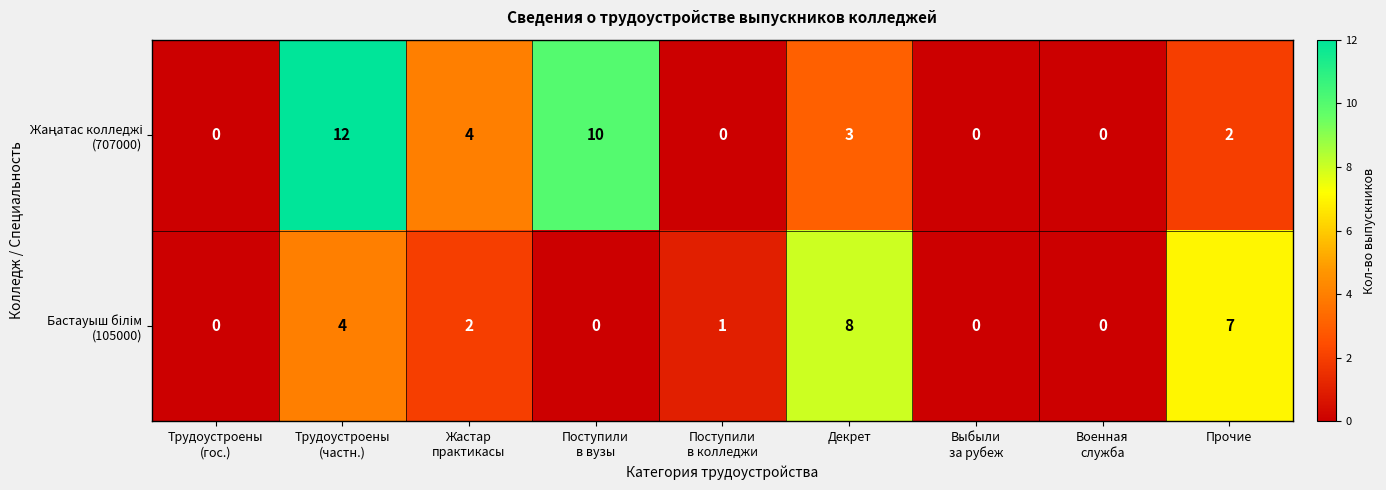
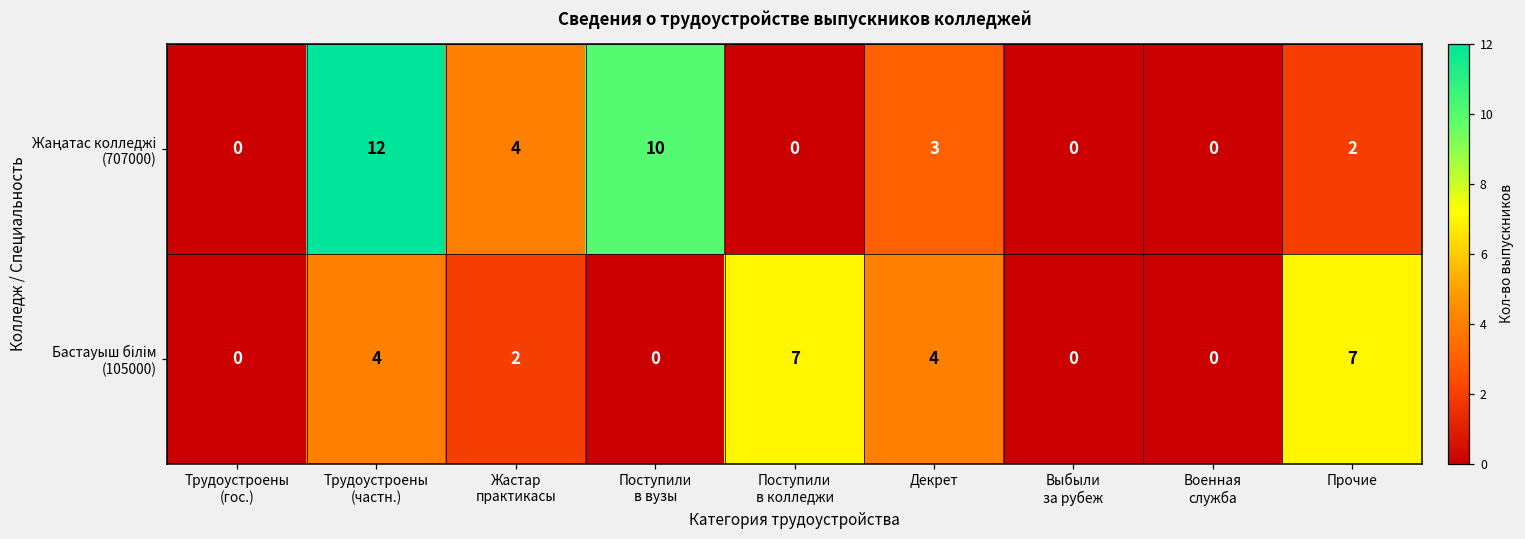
  {
    "Жаңатас колледжі (707000)": {
      "Трудоустроены (гос.)": 0,
      "Трудоустроены (частн.)": 12,
      "Жастар практикасы": 4,
      "Поступили в вузы": 10,
      "Поступили в колледжи": 0,
      "Декрет": 3,
      "Выбыли за рубеж": 0,
      "Военная служба": 0,
      "Прочие": 2
    },
    "Бастауыш білім (105000)": {
      "Трудоустроены (гос.)": 0,
      "Трудоустроены (частн.)": 4,
      "Жастар практикасы": 2,
      "Поступили в вузы": 0,
-     "Поступили в колледжи": 1,
-     "Декрет": 8,
+     "Поступили в колледжи": 7,
+     "Декрет": 4,
      "Выбыли за рубеж": 0,
      "Военная служба": 0,
      "Прочие": 7
    }
  }
